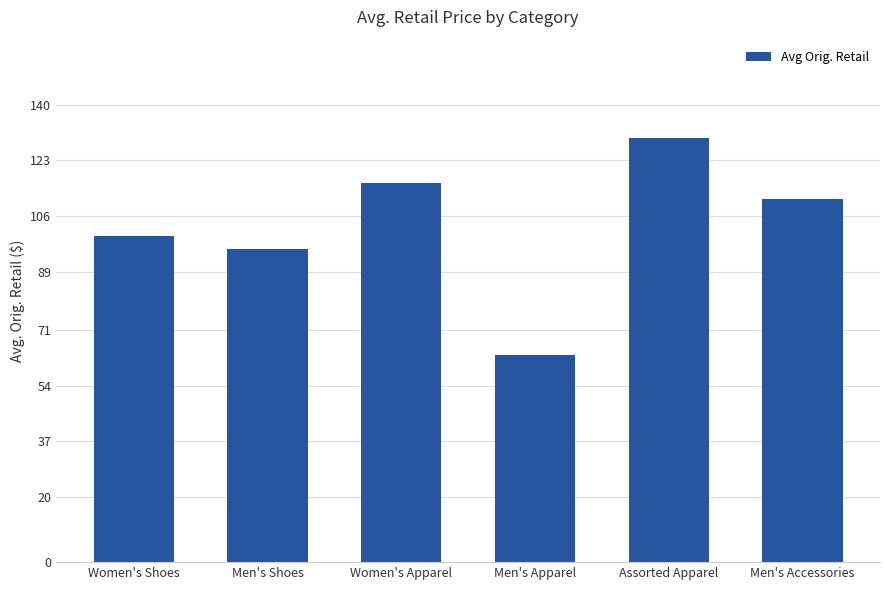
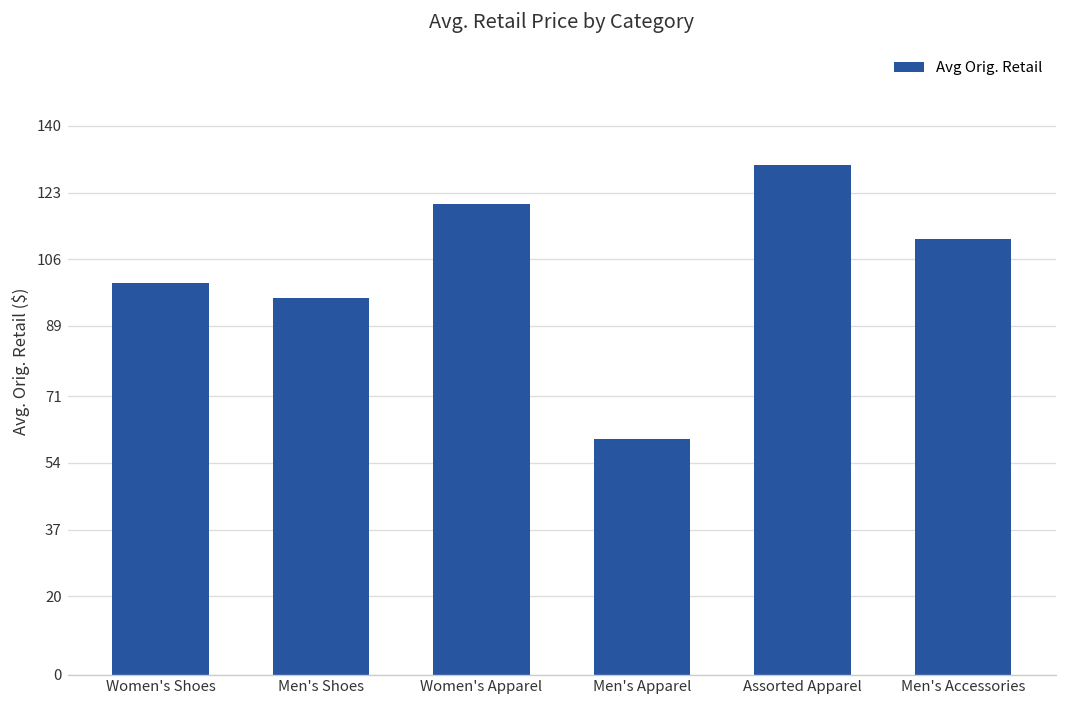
  {
    "Women's Shoes": 100,
    "Men's Shoes": 96,
-   "Women's Apparel": 116,
-   "Men's Apparel": 63,
+   "Women's Apparel": 120,
+   "Men's Apparel": 60,
    "Assorted Apparel": 130,
    "Men's Accessories": 111
  }
